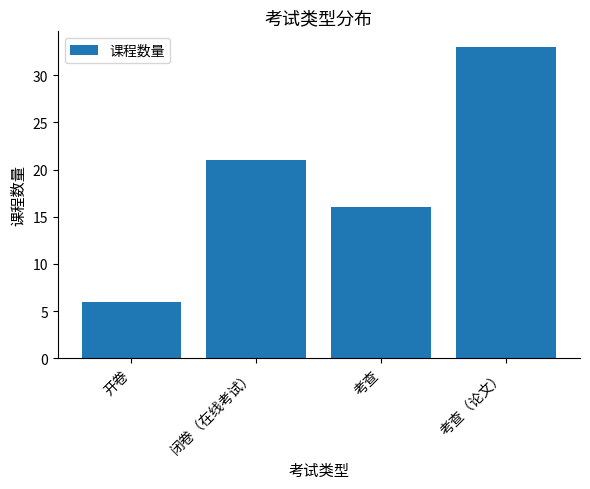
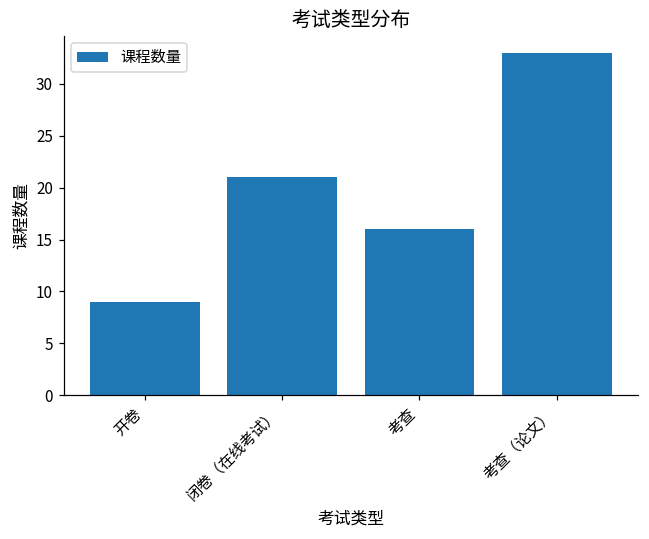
  {
-   "开卷": 6,
+   "开卷": 9,
    "闭卷（在线考试）": 21,
    "考查": 16,
    "考查（论文）": 33
  }
